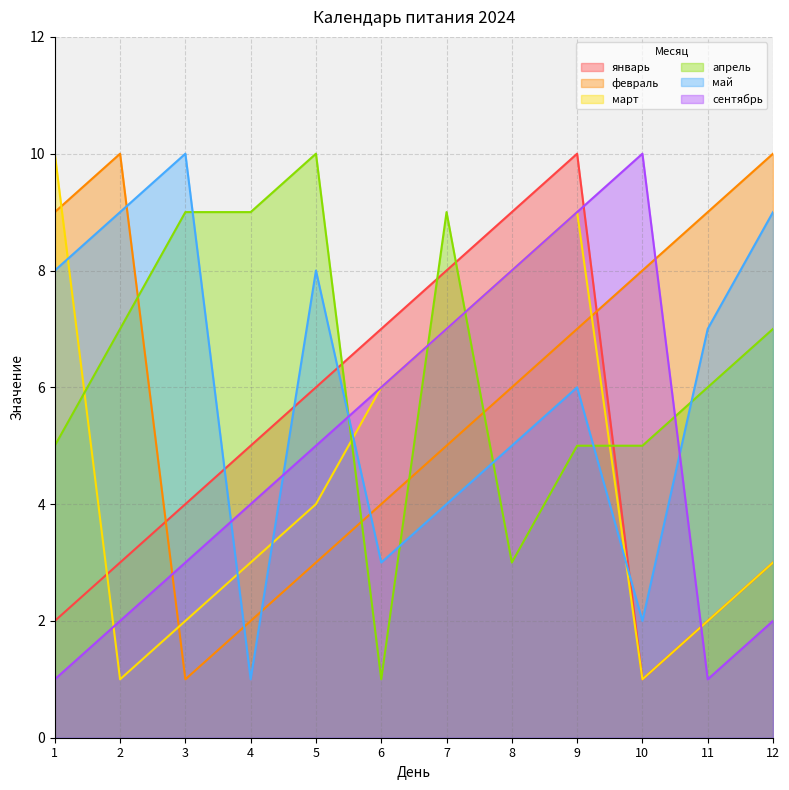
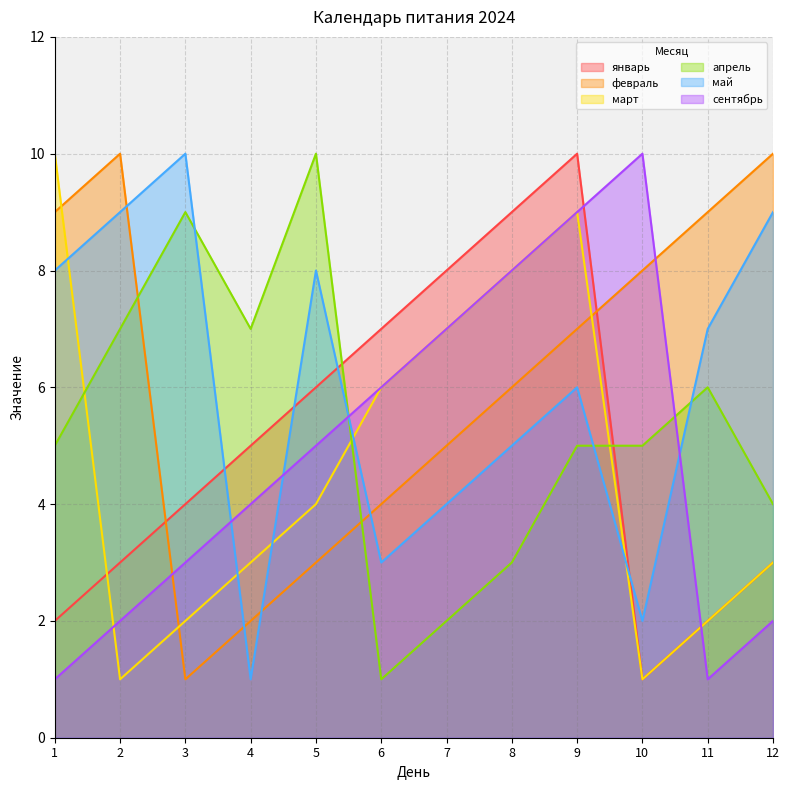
  {
    "апрель": {
      "1": 5,
      "2": 7,
      "3": 9,
-     "4": 9,
+     "4": 7,
      "5": 10,
      "6": 1,
-     "7": 9,
+     "7": 2,
      "8": 3,
      "9": 5,
      "10": 5,
      "11": 6,
-     "12": 7
+     "12": 4
    },
    "май": {
      "1": 8,
      "2": 9,
      "3": 10,
      "4": 1,
      "5": 8,
      "6": 3,
      "7": 4,
      "8": 5,
      "9": 6,
      "10": 2,
      "11": 7,
      "12": 9
    },
    "сентябрь": {
      "1": 1,
      "2": 2,
      "3": 3,
      "4": 4,
      "5": 5,
      "10": 10,
      "11": 1,
      "12": 2
    }
  }
